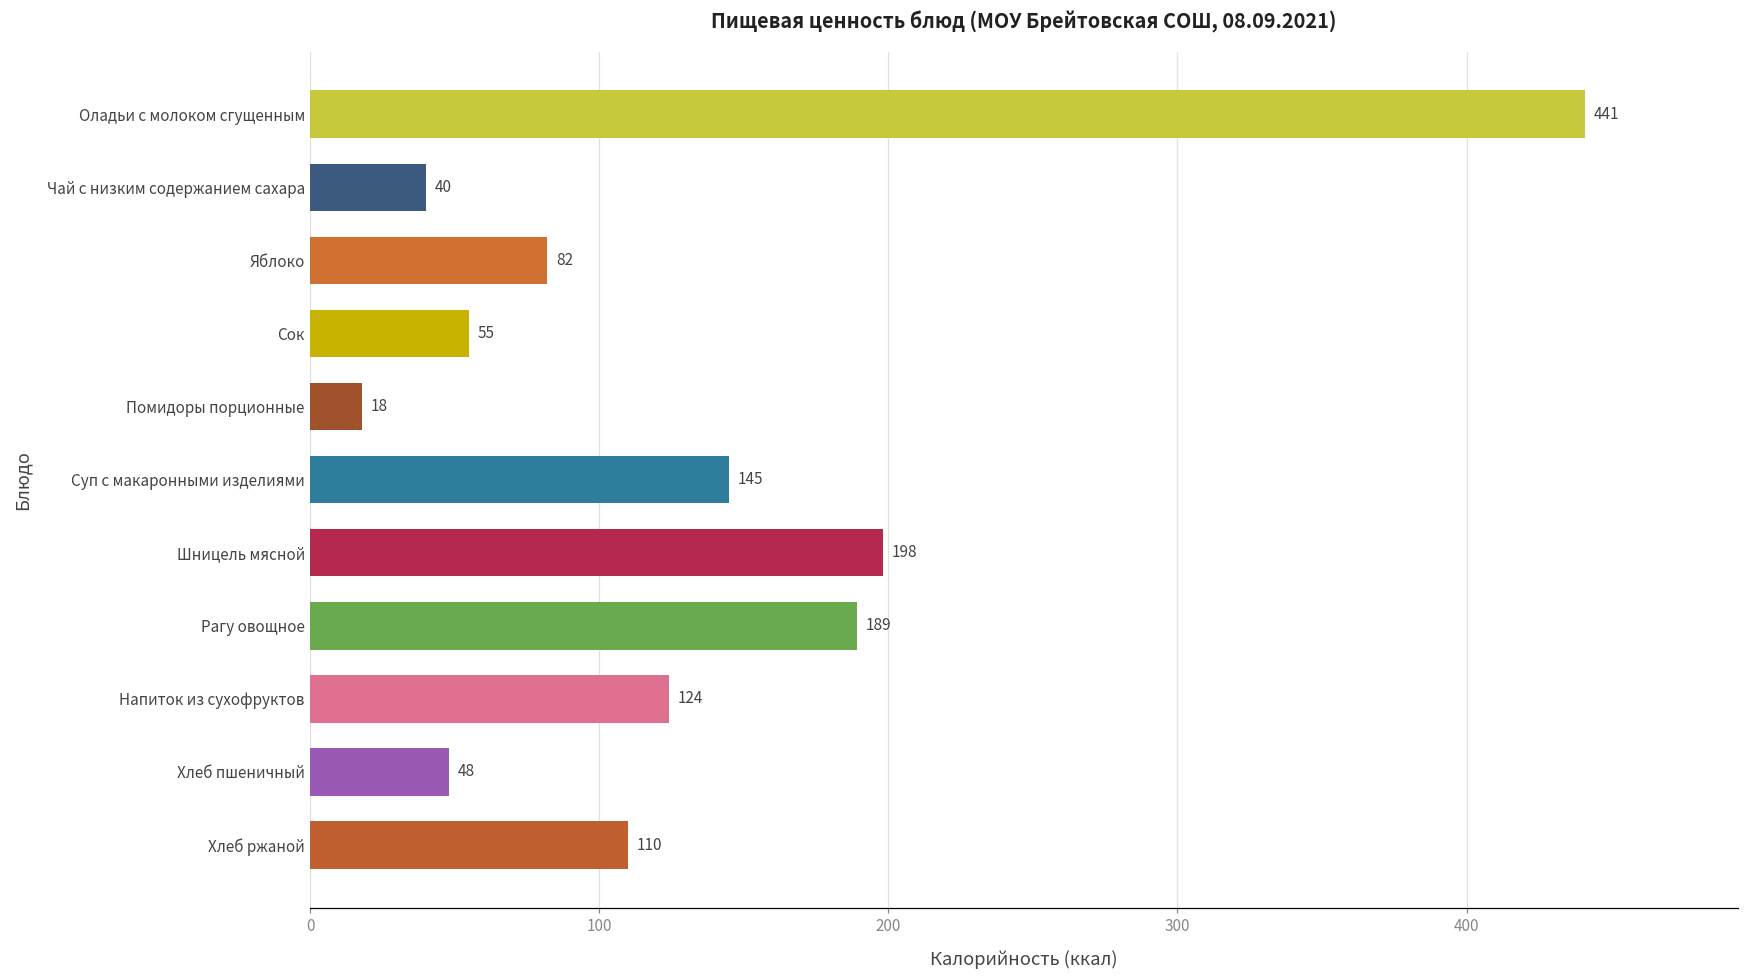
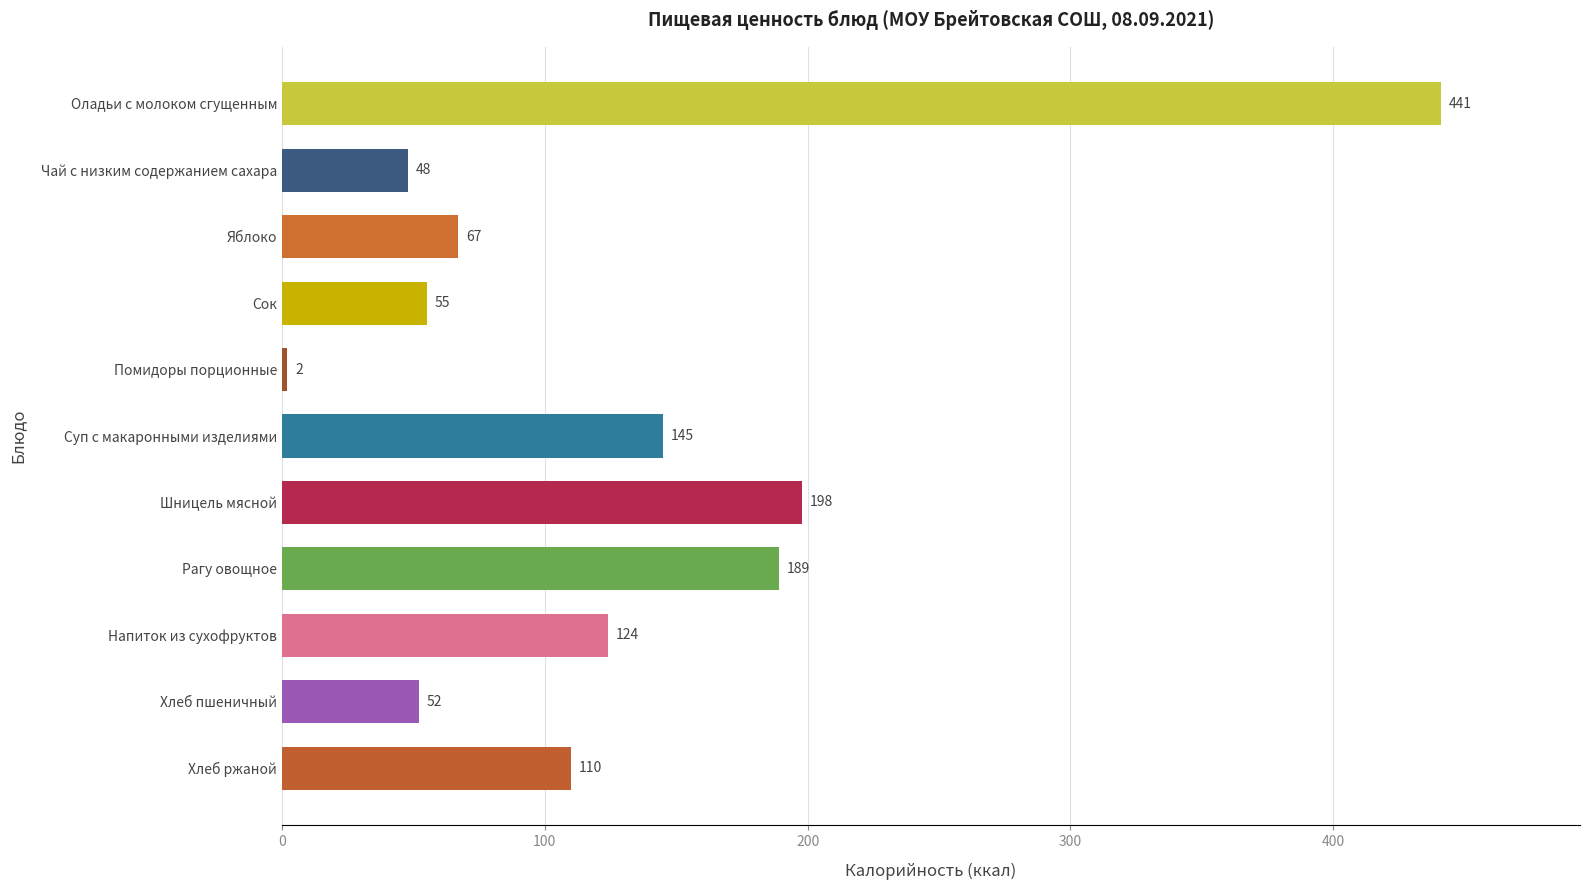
  {
    "Оладьи с молоком сгущенным": 441,
-   "Чай с низким содержанием сахара": 40,
-   "Яблоко": 82,
+   "Чай с низким содержанием сахара": 48,
+   "Яблоко": 67,
    "Сок": 55,
-   "Помидоры порционные": 18,
+   "Помидоры порционные": 2,
    "Суп с макаронными изделиями": 145,
    "Шницель мясной": 198,
    "Рагу овощное": 189,
    "Напиток из сухофруктов": 124,
-   "Хлеб пшеничный": 48,
+   "Хлеб пшеничный": 52,
    "Хлеб ржаной": 110
  }
